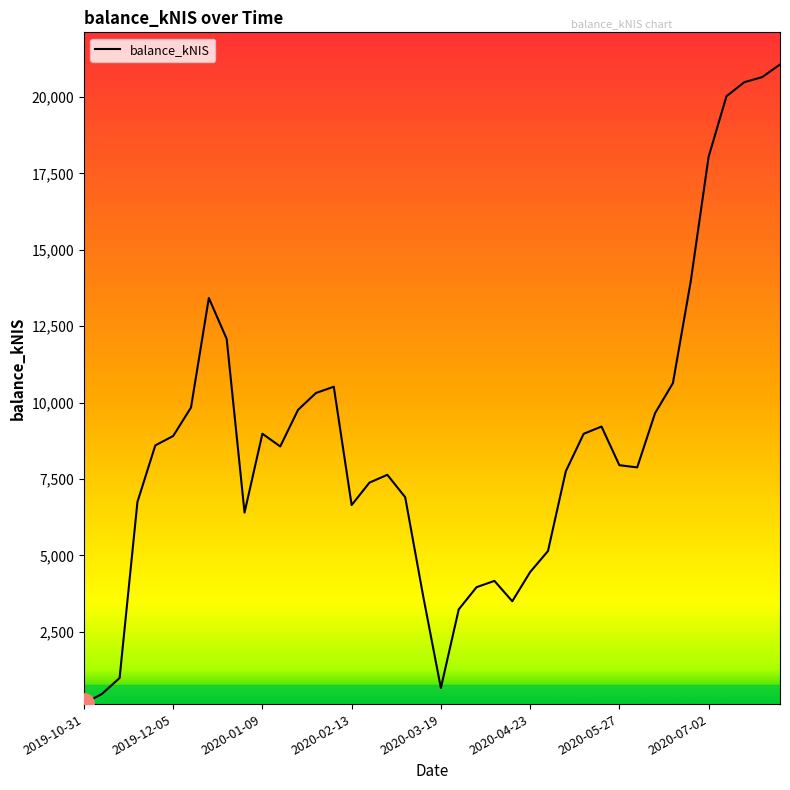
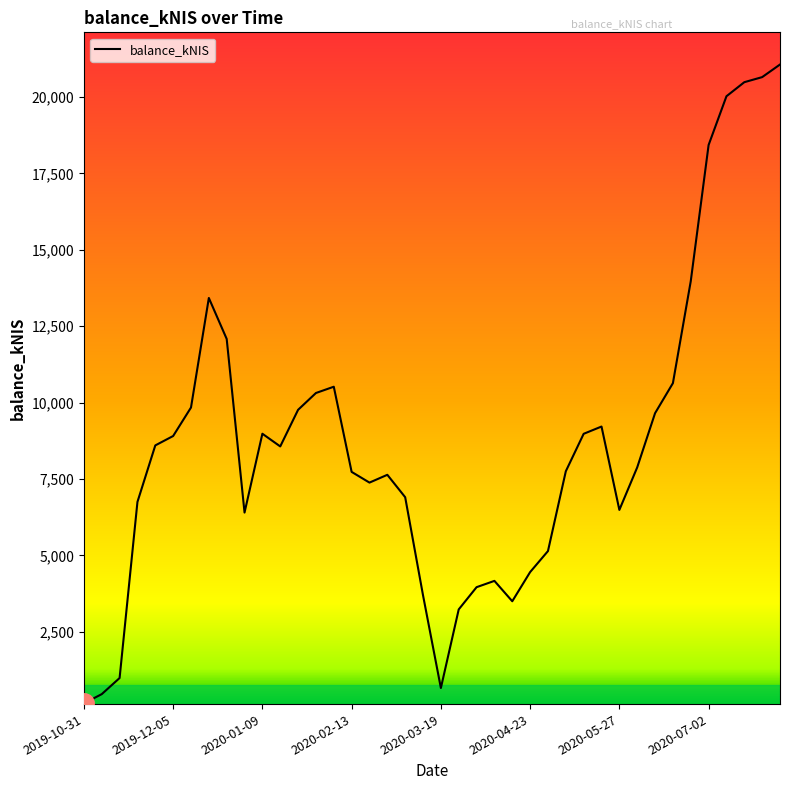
  {
    "balance_kNIS": {
      "2019-12-05": "8,900",
      "2020-01-09": "9,000",
-     "2020-02-13": "6,600",
+     "2020-02-13": "7,700",
      "2020-04-23": "4,500",
-     "2020-05-27": "7,900",
-     "2020-07-02": "18,000"
+     "2020-05-27": "6,500",
+     "2020-07-02": "18,400"
    }
  }
